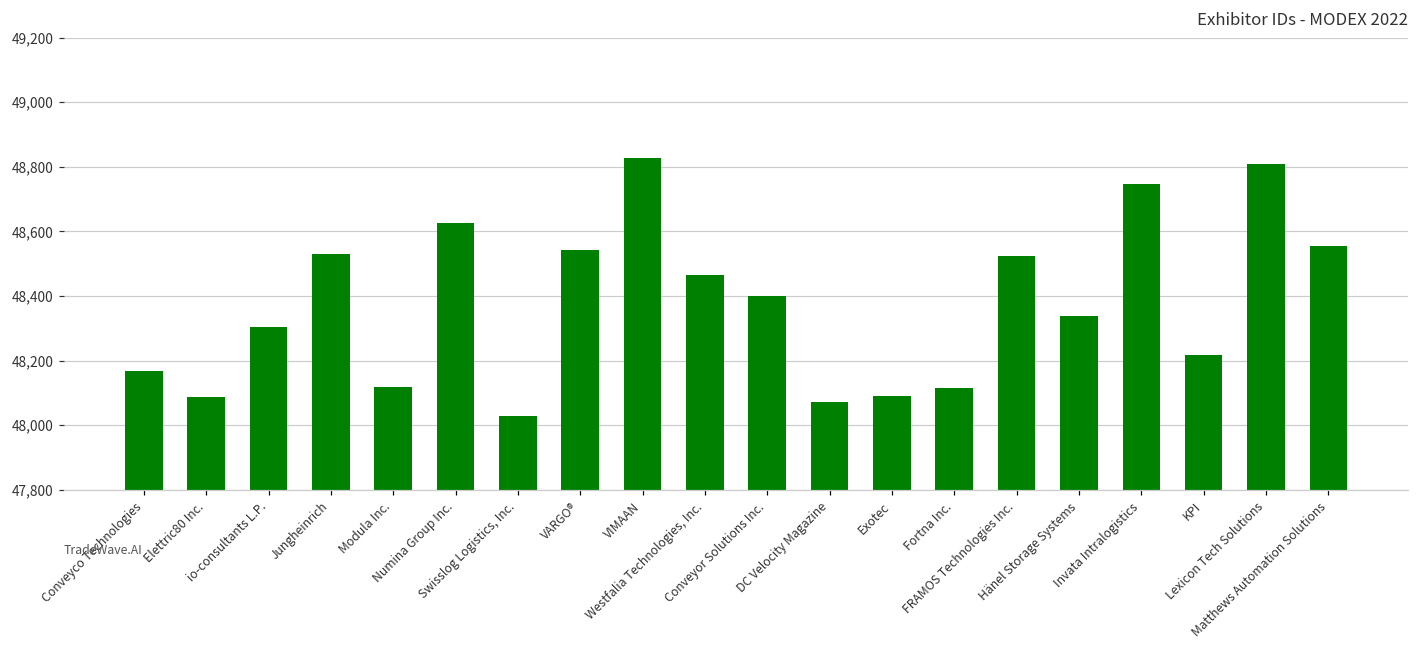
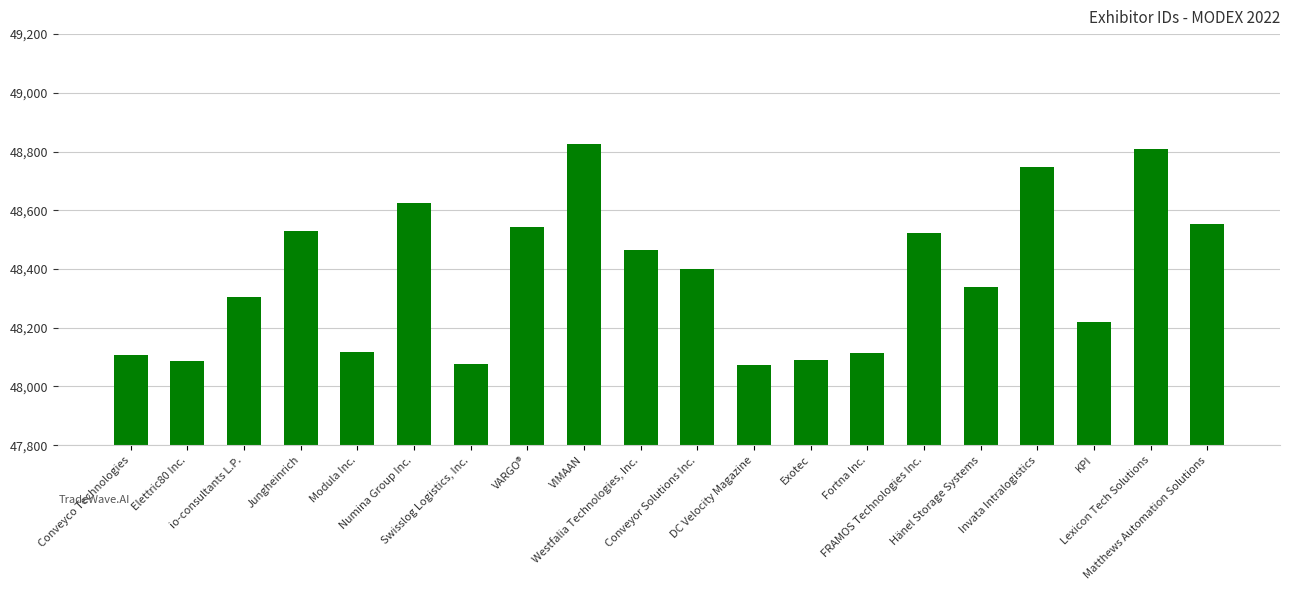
  {
-   "Conveyco Technologies": "48,170",
+   "Conveyco Technologies": "48,110",
    "Elettric80 Inc.": "48,090",
    "io-consultants L.P.": "48,310",
    "Jungheinrich": "48,530",
    "Modula Inc.": "48,120",
    "Numina Group Inc.": "48,630",
-   "Swisslog Logistics, Inc.": "48,030",
+   "Swisslog Logistics, Inc.": "48,080",
    "VARGO®": "48,540",
    "VIMAAN": "48,830",
    "Westfalia Technologies, Inc.": "48,470",
    "Conveyor Solutions Inc.": "48,400",
    "DC Velocity Magazine": "48,070",
    "Exotec": "48,090",
    "Fortna Inc.": "48,120",
    "FRAMOS Technologies Inc.": "48,520",
    "Hänel Storage Systems": "48,340",
    "Invata Intralogistics": "48,750",
    "KPI": "48,220",
    "Lexicon Tech Solutions": "48,810",
    "Matthews Automation Solutions": "48,550"
  }
